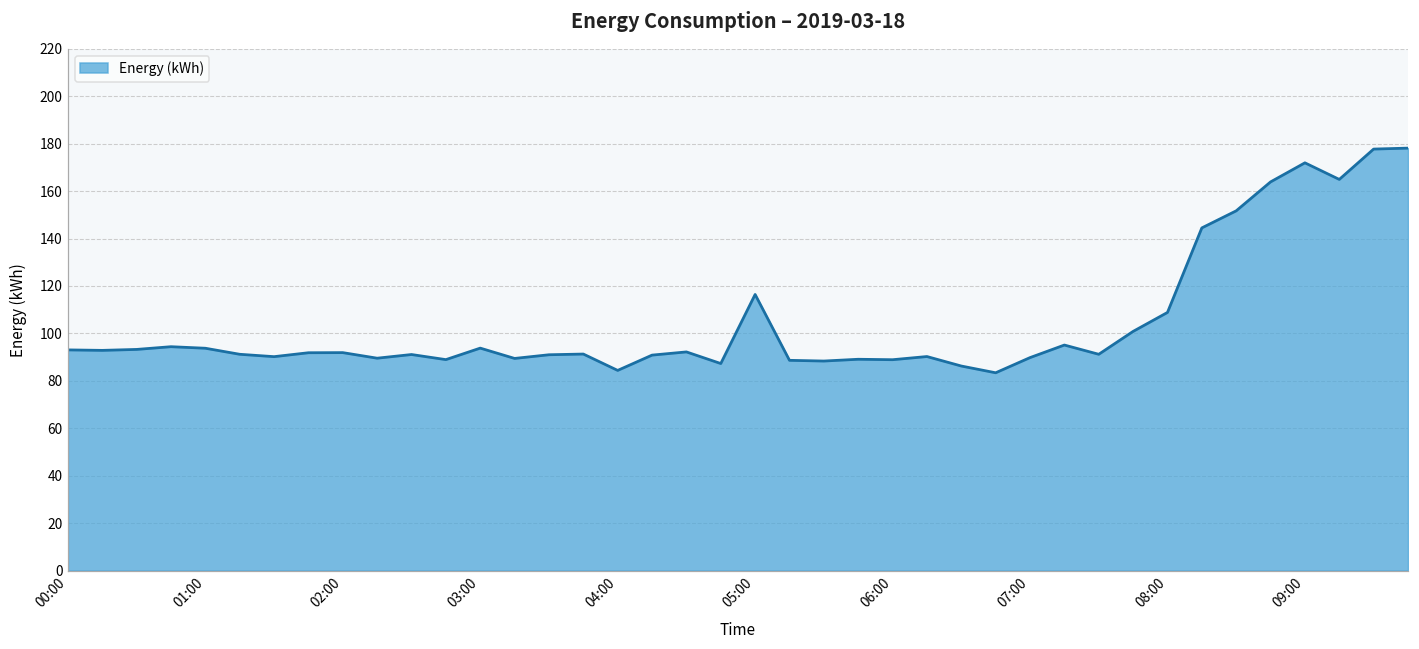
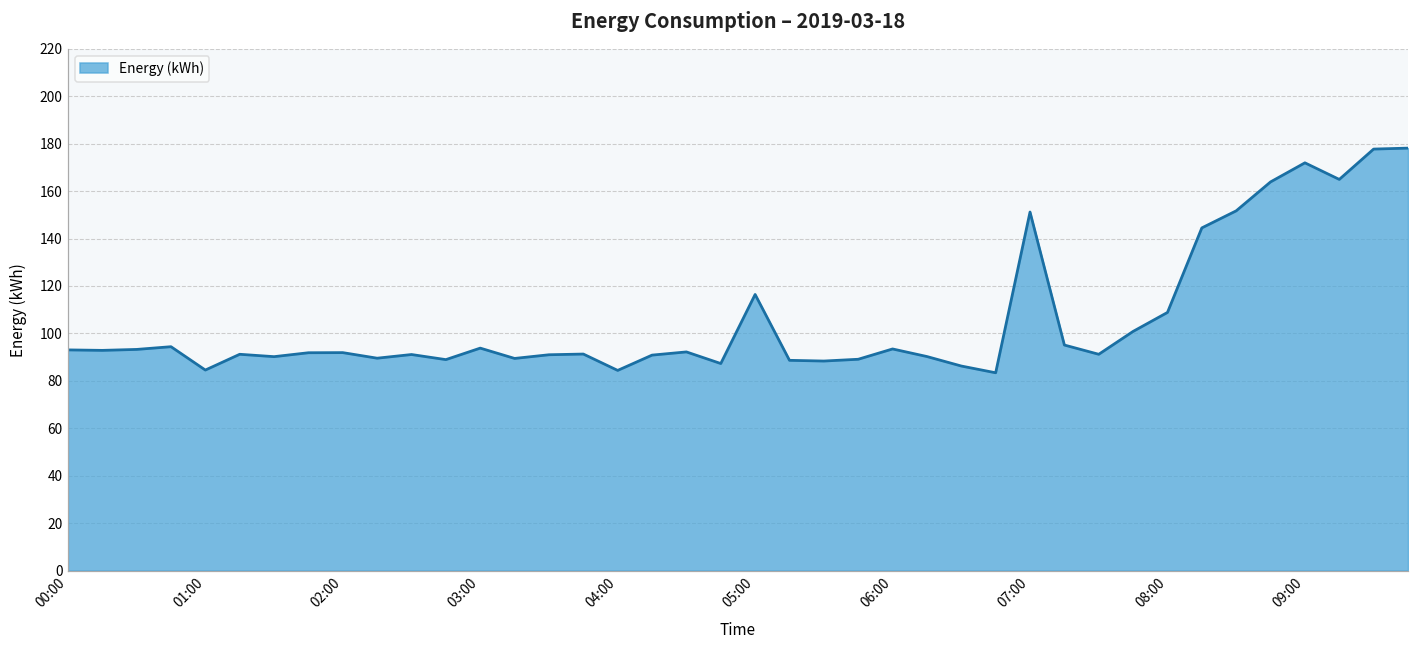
  {
    "00:00": 93,
-   "01:00": 94,
+   "01:00": 85,
    "02:00": 92,
    "03:00": 94,
    "04:00": 84,
    "05:00": 116,
-   "06:00": 89,
-   "07:00": 90,
+   "06:00": 93,
+   "07:00": 151,
    "08:00": 109,
    "09:00": 172
  }
